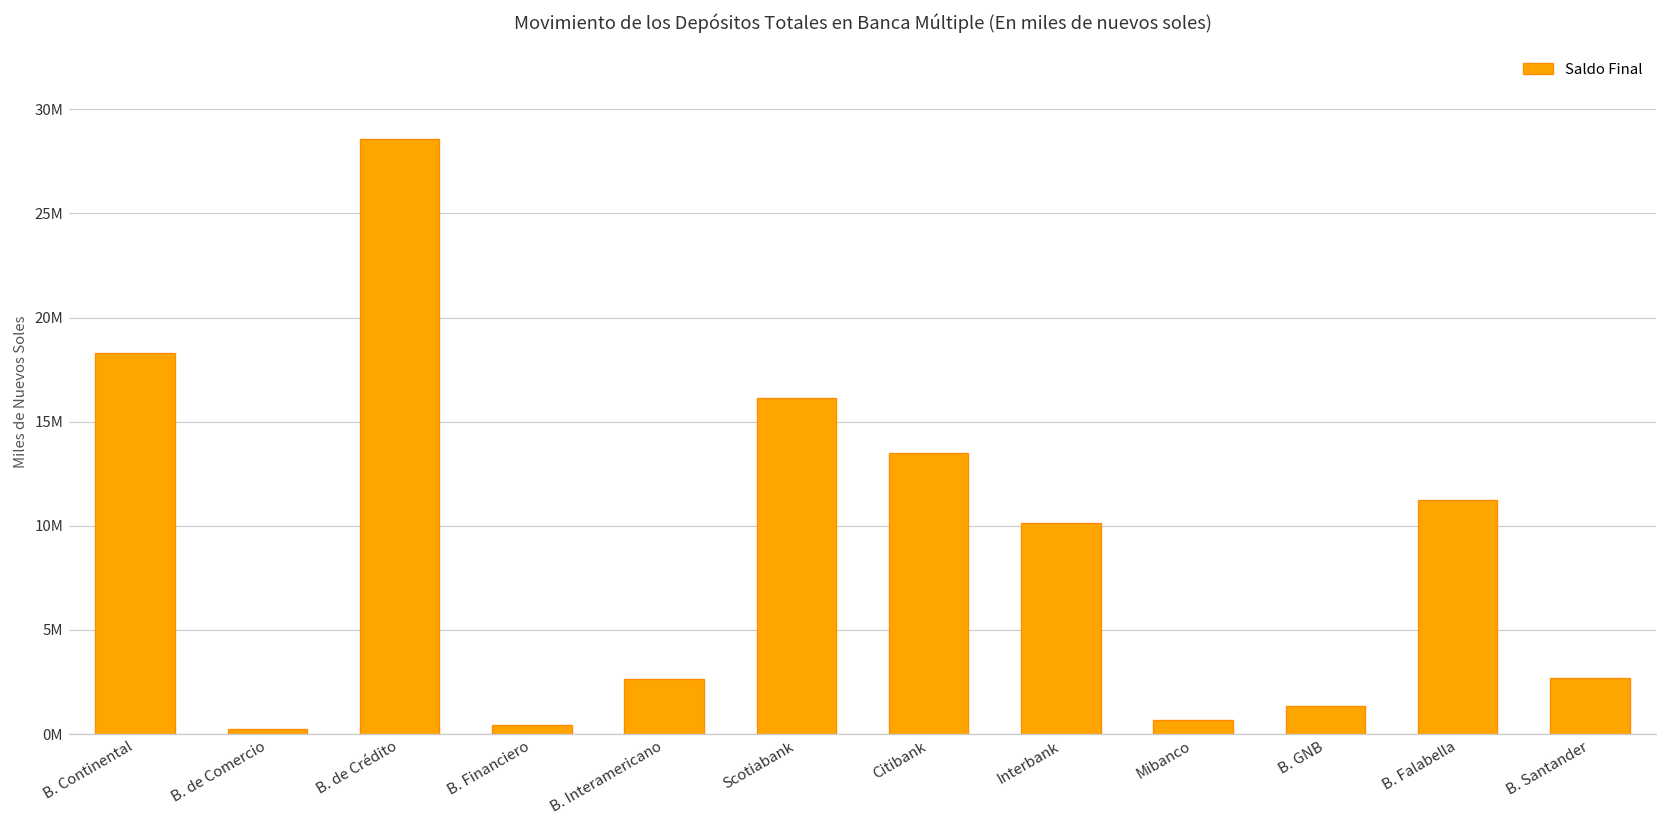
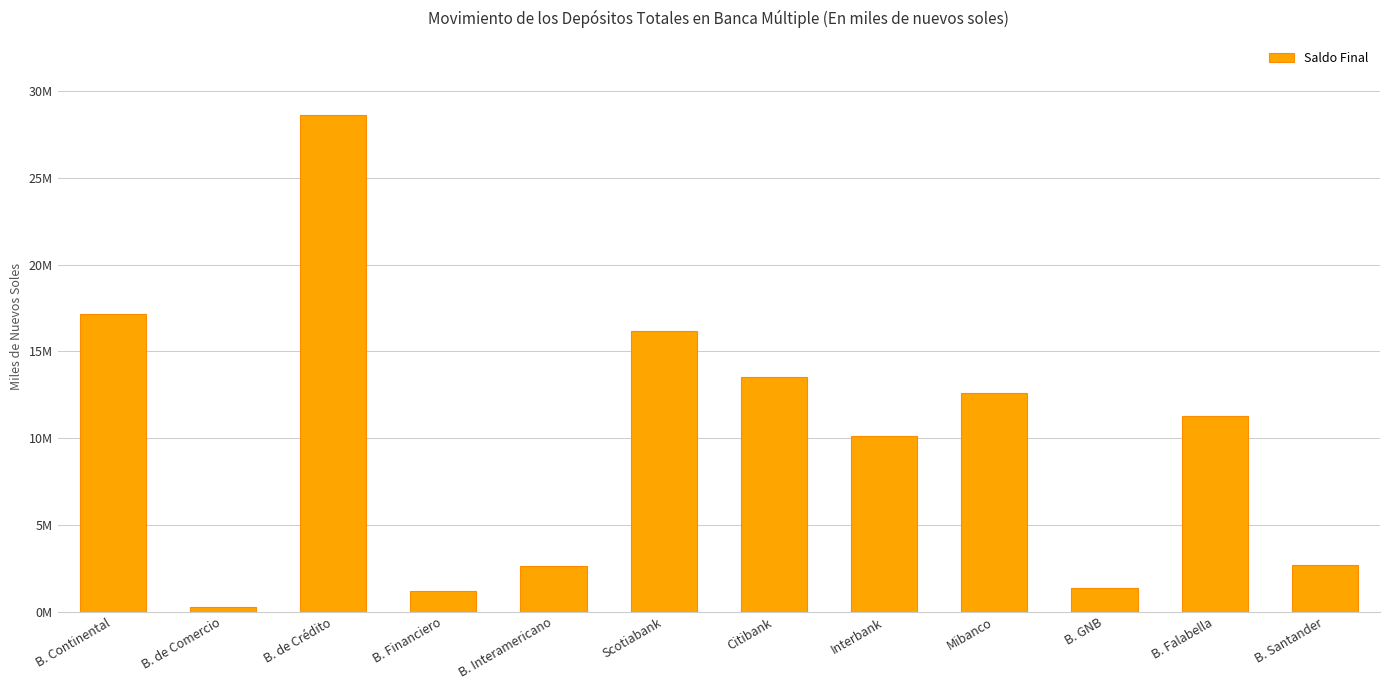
  {
-   "B. Continental": 18300000,
+   "B. Continental": 17200000,
    "B. de Comercio": 300000,
    "B. de Crédito": 28600000,
-   "B. Financiero": 400000,
+   "B. Financiero": 1200000,
    "B. Interamericano": 2600000,
    "Scotiabank": 16200000,
    "Citibank": 13500000,
    "Interbank": 10200000,
-   "Mibanco": 700000,
+   "Mibanco": 12600000,
    "B. GNB": 1400000,
    "B. Falabella": 11300000,
    "B. Santander": 2700000
  }
